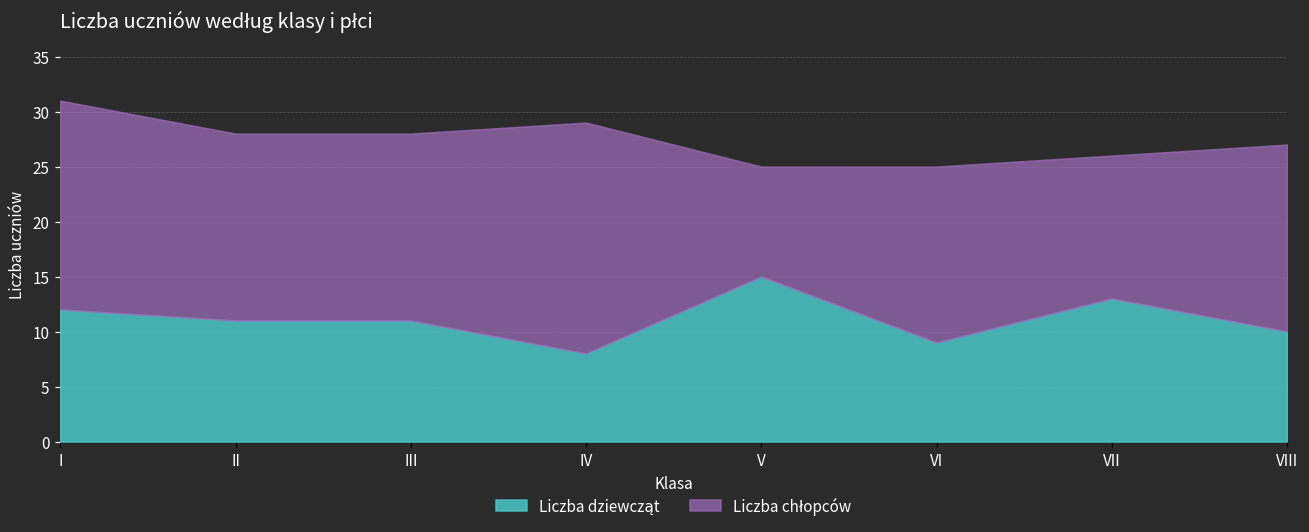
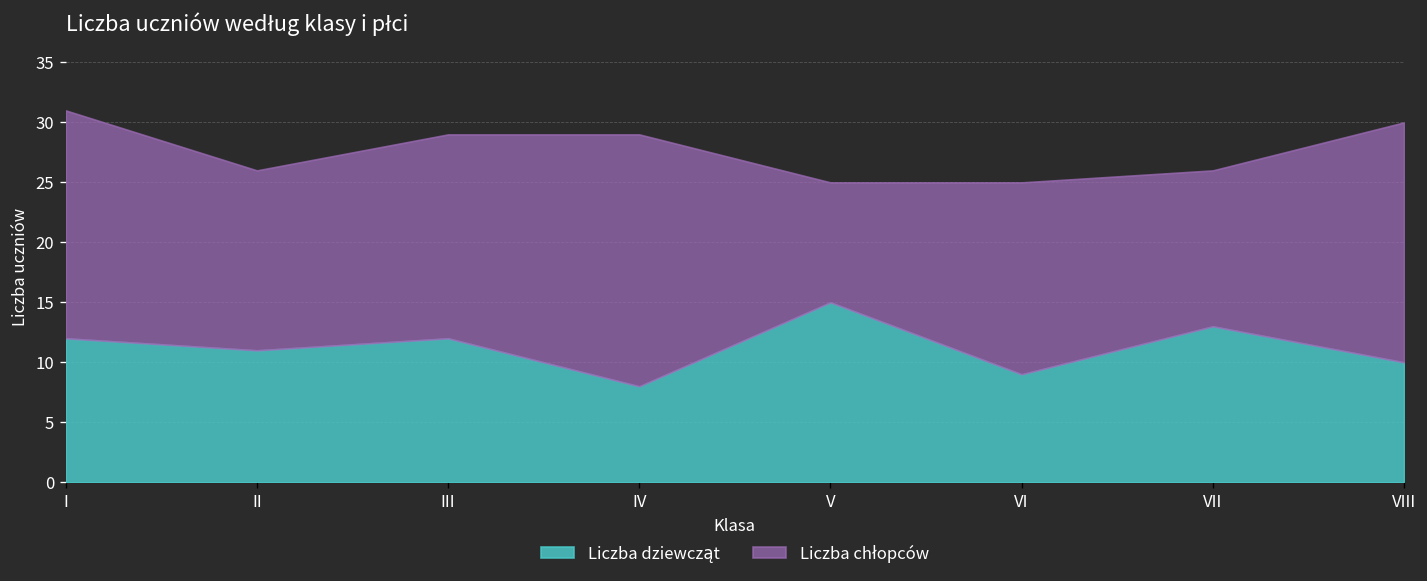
  {
    "Liczba dziewcząt": {
      "I": 12,
      "II": 11,
-     "III": 11,
+     "III": 12,
      "IV": 8,
      "V": 15,
      "VI": 9,
      "VII": 13,
      "VIII": 10
    },
    "Liczba chłopców": {
      "I": 19,
-     "II": 17,
+     "II": 15,
      "III": 17,
      "IV": 21,
      "V": 10,
      "VI": 16,
      "VII": 13,
-     "VIII": 17
+     "VIII": 20
    }
  }
